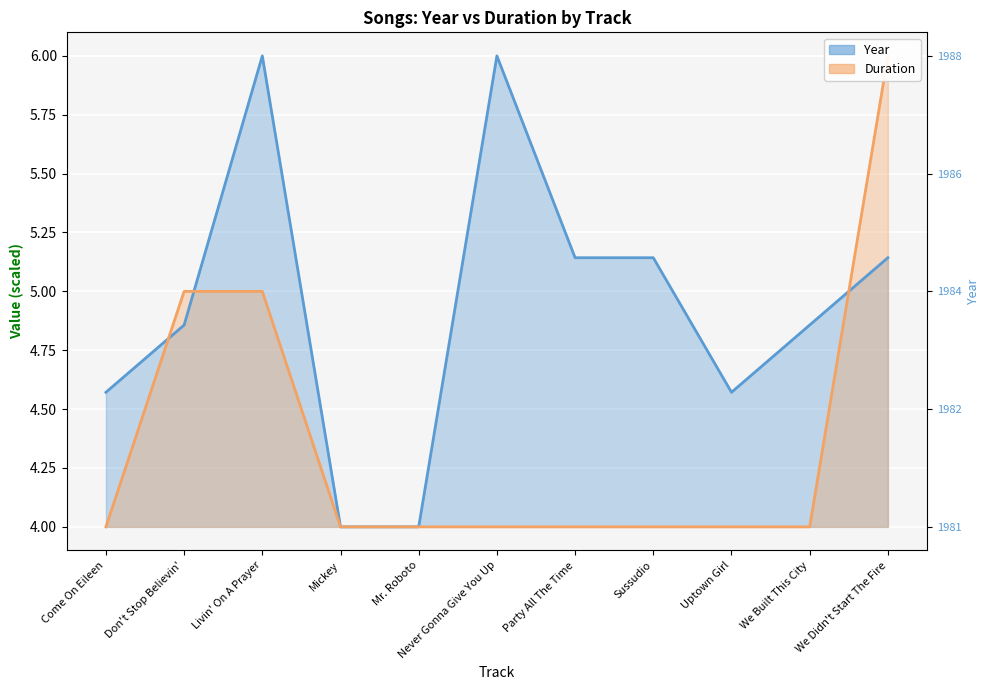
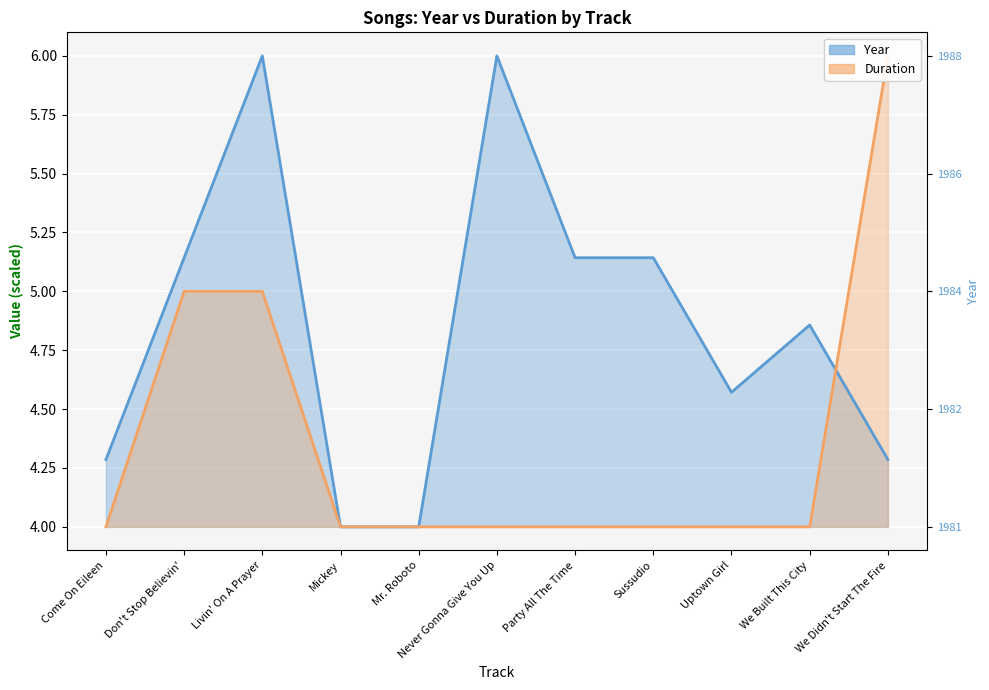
  {
    "Year": {
-     "Come On Eileen": 4.57,
-     "Don't Stop Believin'": 4.86,
+     "Come On Eileen": 4.29,
+     "Don't Stop Believin'": 5.14,
      "Livin' On A Prayer": 6.00,
      "Never Gonna Give You Up": 6.00,
      "Party All The Time": 5.14,
      "Sussudio": 5.14,
      "Uptown Girl": 4.57,
      "We Built This City": 4.86,
-     "We Didn't Start The Fire": 5.14
+     "We Didn't Start The Fire": 4.29
    },
    "Duration": {
      "Come On Eileen": 4.00,
      "Don't Stop Believin'": 5.00,
      "Livin' On A Prayer": 5.00,
      "Never Gonna Give You Up": 4.00,
      "Party All The Time": 4.00,
      "Sussudio": 4.00,
      "Uptown Girl": 4.00,
      "We Built This City": 4.00
    }
  }
